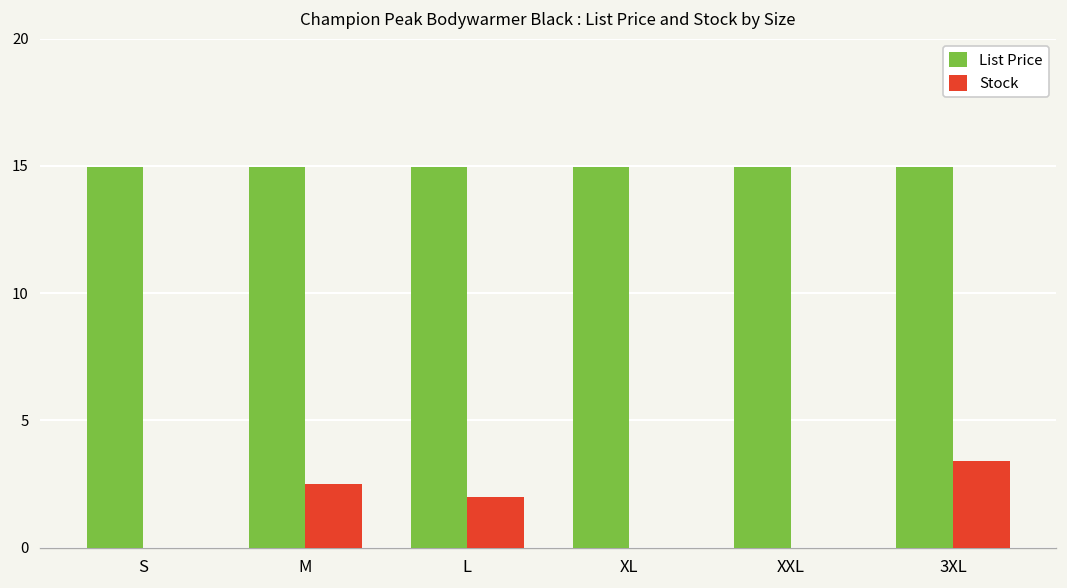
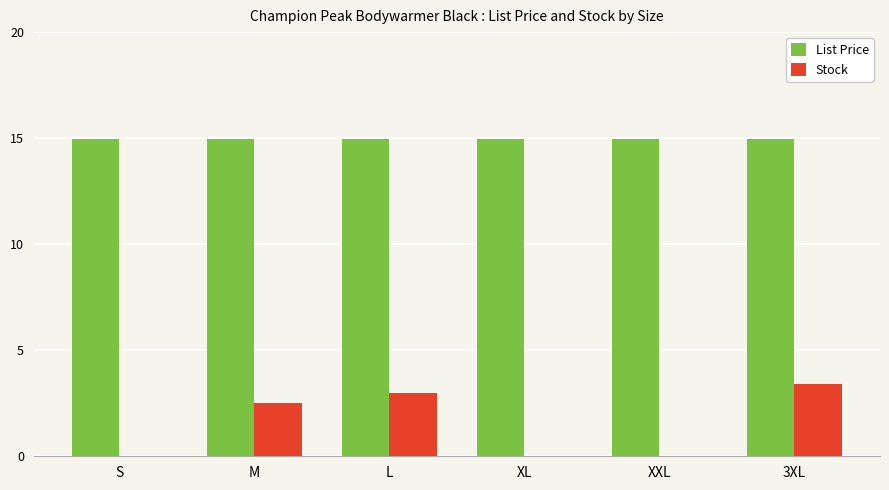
  {
    "List Price": {
      "S": 15,
      "M": 15,
      "L": 15,
      "XL": 15,
      "XXL": 15,
      "3XL": 15
    },
    "Stock": {
      "S": 0,
      "M": 2.5,
-     "L": 2,
+     "L": 3,
      "XL": 0,
      "XXL": 0,
      "3XL": 3.4
    }
  }
